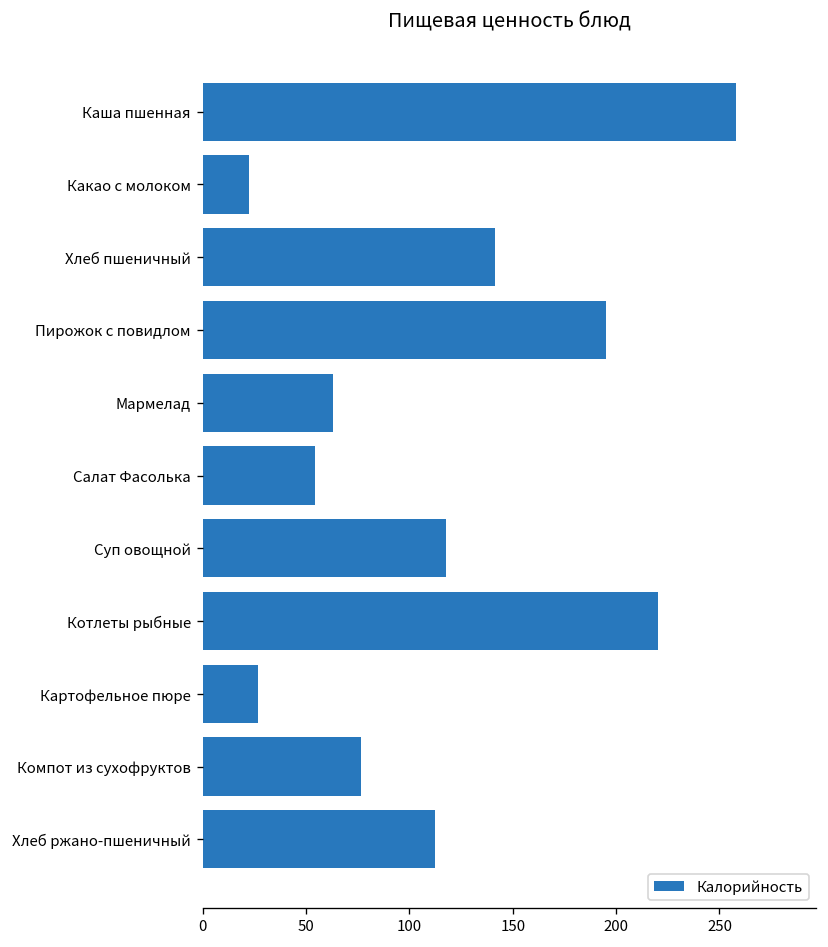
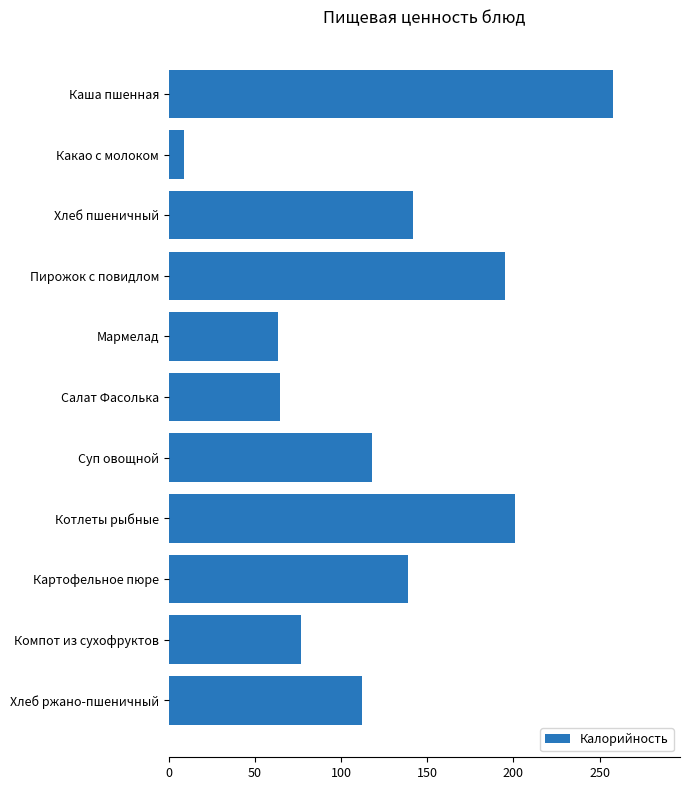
  {
    "Каша пшенная": 258,
-   "Какао с молоком": 23,
+   "Какао с молоком": 9,
    "Хлеб пшеничный": 142,
    "Пирожок с повидлом": 195,
    "Мармелад": 63,
-   "Салат Фасолька": 55,
+   "Салат Фасолька": 64,
    "Суп овощной": 118,
-   "Котлеты рыбные": 220,
-   "Картофельное пюре": 27,
+   "Котлеты рыбные": 201,
+   "Картофельное пюре": 139,
    "Компот из сухофруктов": 77,
    "Хлеб ржано-пшеничный": 112
  }
